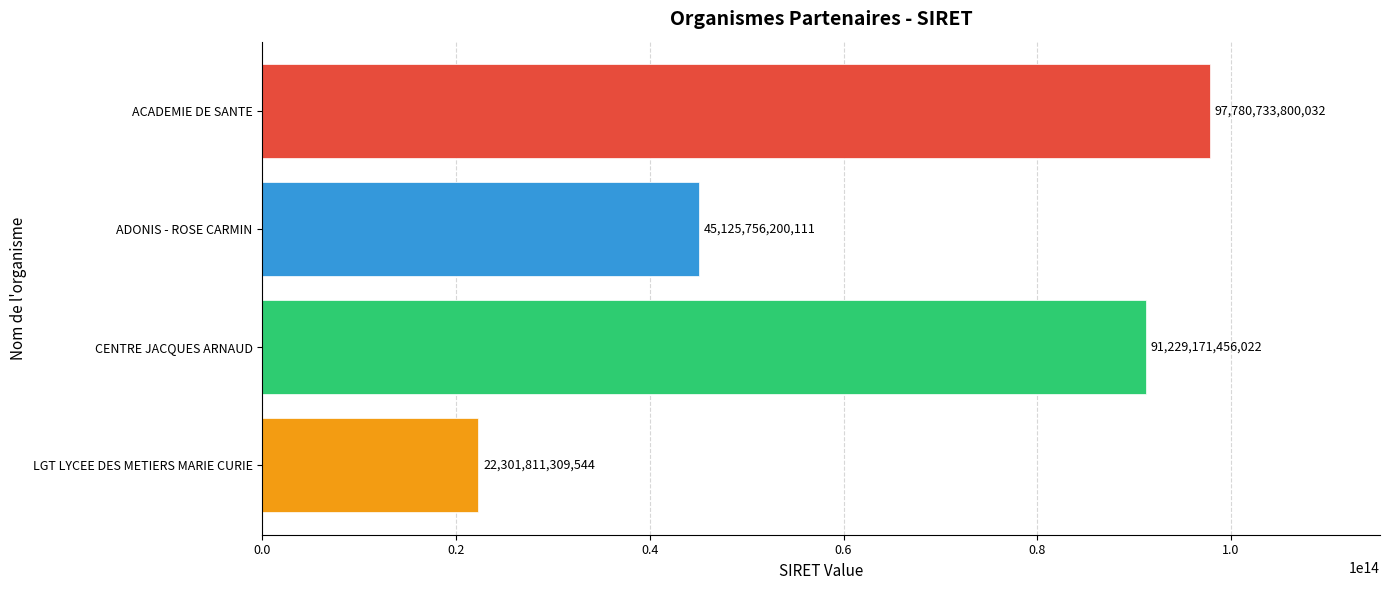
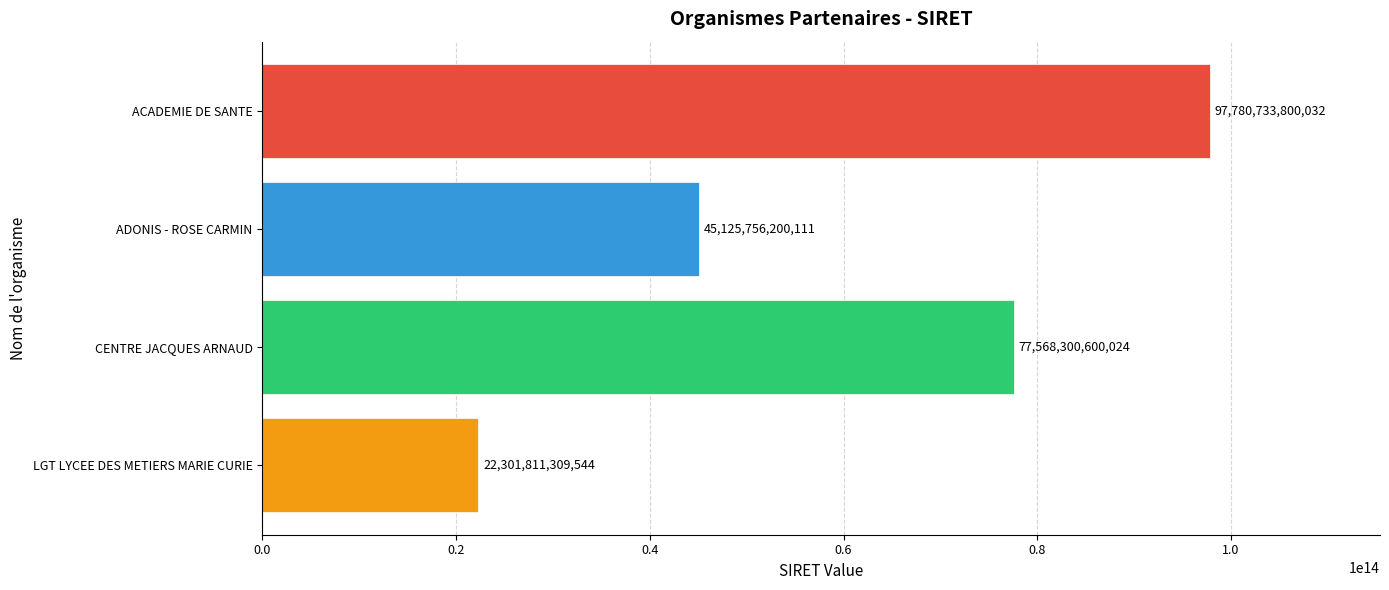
  {
    "ACADEMIE DE SANTE": "97,780,733,800,032",
    "ADONIS - ROSE CARMIN": "45,125,756,200,111",
-   "CENTRE JACQUES ARNAUD": "91,229,171,456,022",
+   "CENTRE JACQUES ARNAUD": "77,568,300,600,024",
    "LGT LYCEE DES METIERS MARIE CURIE": "22,301,811,309,544"
  }
